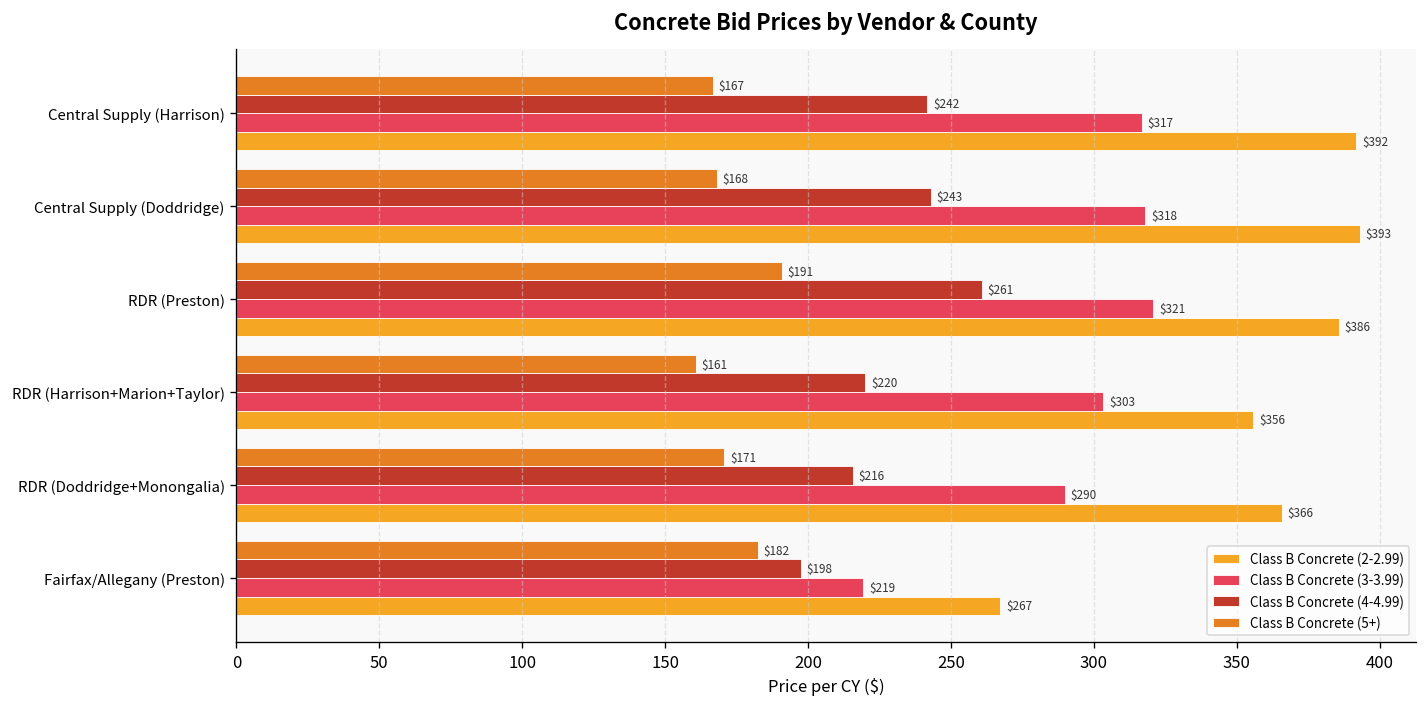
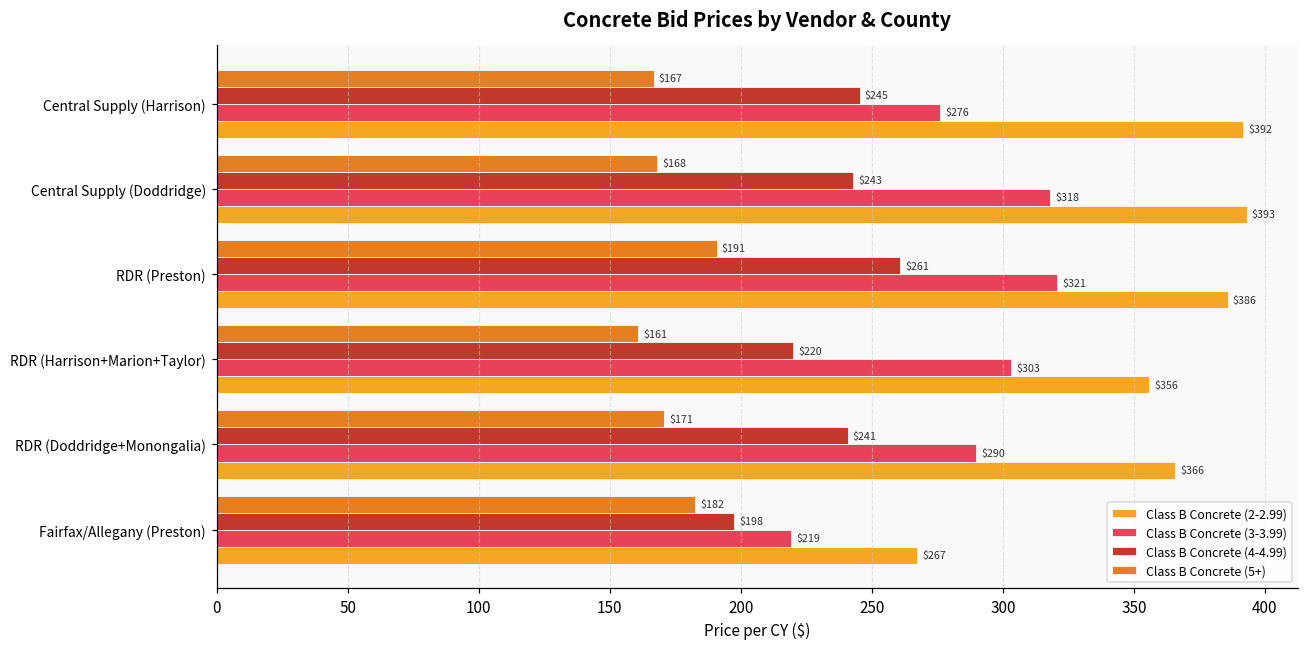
  {
    "Class B Concrete (3-3.99)": {
-     "Central Supply (Harrison)": "$317",
+     "Central Supply (Harrison)": "$276",
      "Central Supply (Doddridge)": "$318",
      "RDR (Preston)": "$321",
      "RDR (Harrison+Marion+Taylor)": "$303",
      "RDR (Doddridge+Monongalia)": "$290",
      "Fairfax/Allegany (Preston)": "$219"
    },
    "Class B Concrete (4-4.99)": {
-     "Central Supply (Harrison)": "$242",
+     "Central Supply (Harrison)": "$245",
      "Central Supply (Doddridge)": "$243",
      "RDR (Preston)": "$261",
      "RDR (Harrison+Marion+Taylor)": "$220",
-     "RDR (Doddridge+Monongalia)": "$216",
+     "RDR (Doddridge+Monongalia)": "$241",
      "Fairfax/Allegany (Preston)": "$198"
    }
  }
